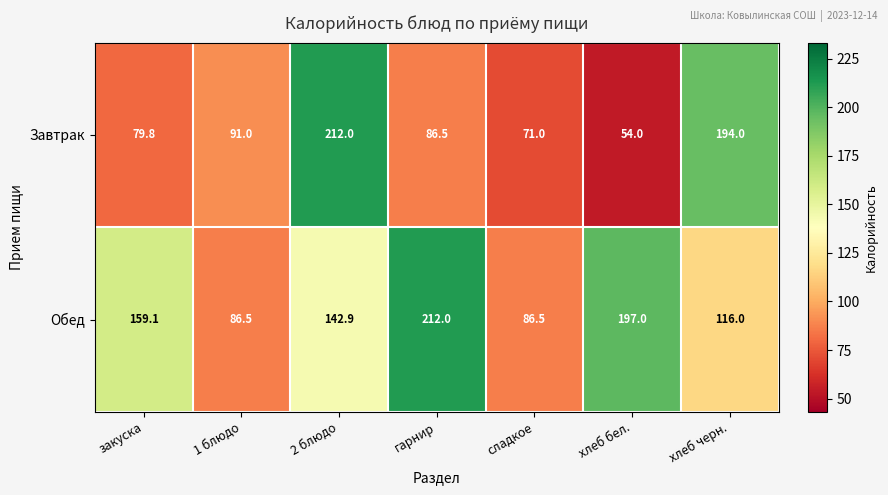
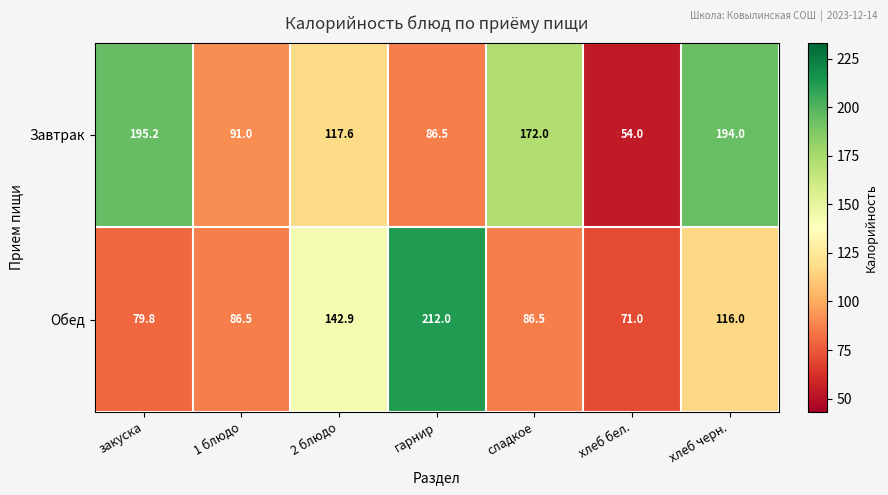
  {
    "Завтрак": {
-     "закуска": 79.8,
+     "закуска": 195.2,
      "1 блюдо": 91.0,
-     "2 блюдо": 212.0,
+     "2 блюдо": 117.6,
      "гарнир": 86.5,
-     "сладкое": 71.0,
+     "сладкое": 172.0,
      "хлеб бел.": 54.0,
      "хлеб черн.": 194.0
    },
    "Обед": {
-     "закуска": 159.1,
+     "закуска": 79.8,
      "1 блюдо": 86.5,
      "2 блюдо": 142.9,
      "гарнир": 212.0,
      "сладкое": 86.5,
-     "хлеб бел.": 197.0,
+     "хлеб бел.": 71.0,
      "хлеб черн.": 116.0
    }
  }
